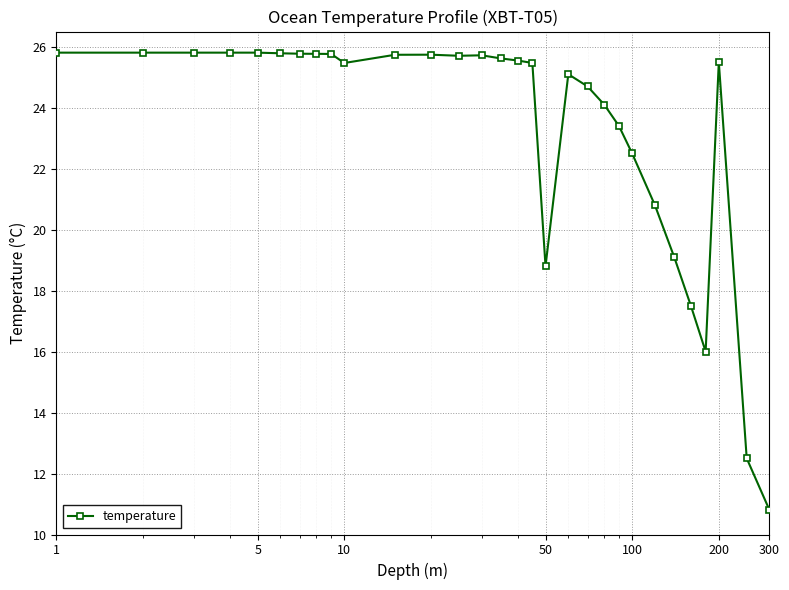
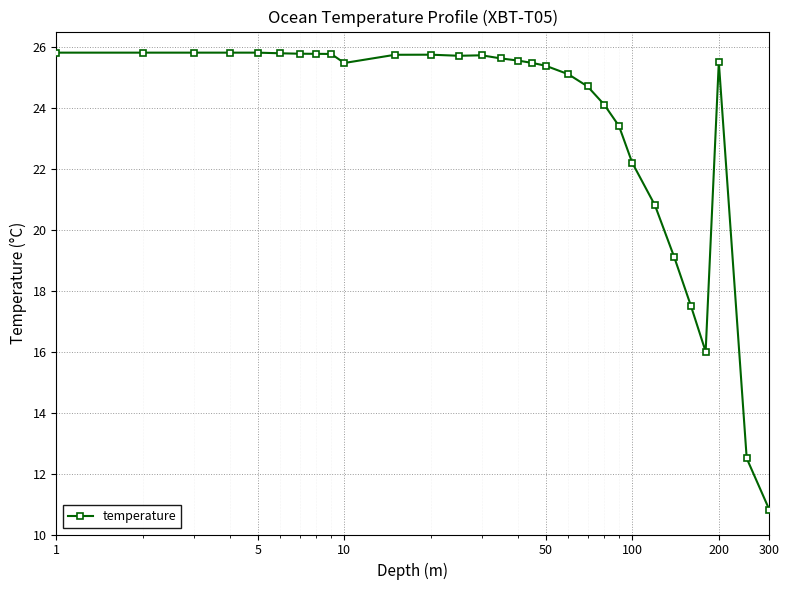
  {
    "1": 25.8,
    "5": 25.8,
    "10": 25.5,
-   "50": 18.8,
-   "100": 22.5,
+   "50": 25.4,
+   "100": 22.2,
    "200": 25.5,
    "300": 10.8
  }
